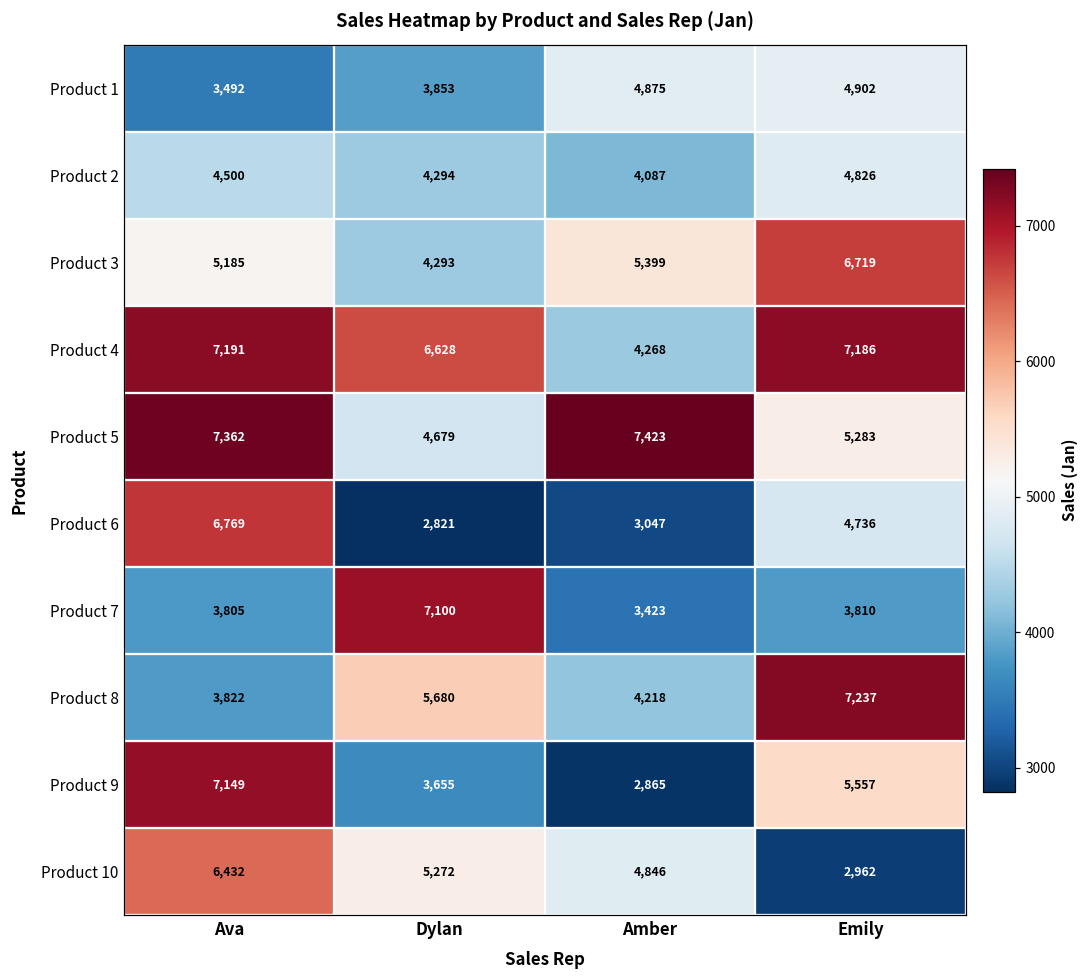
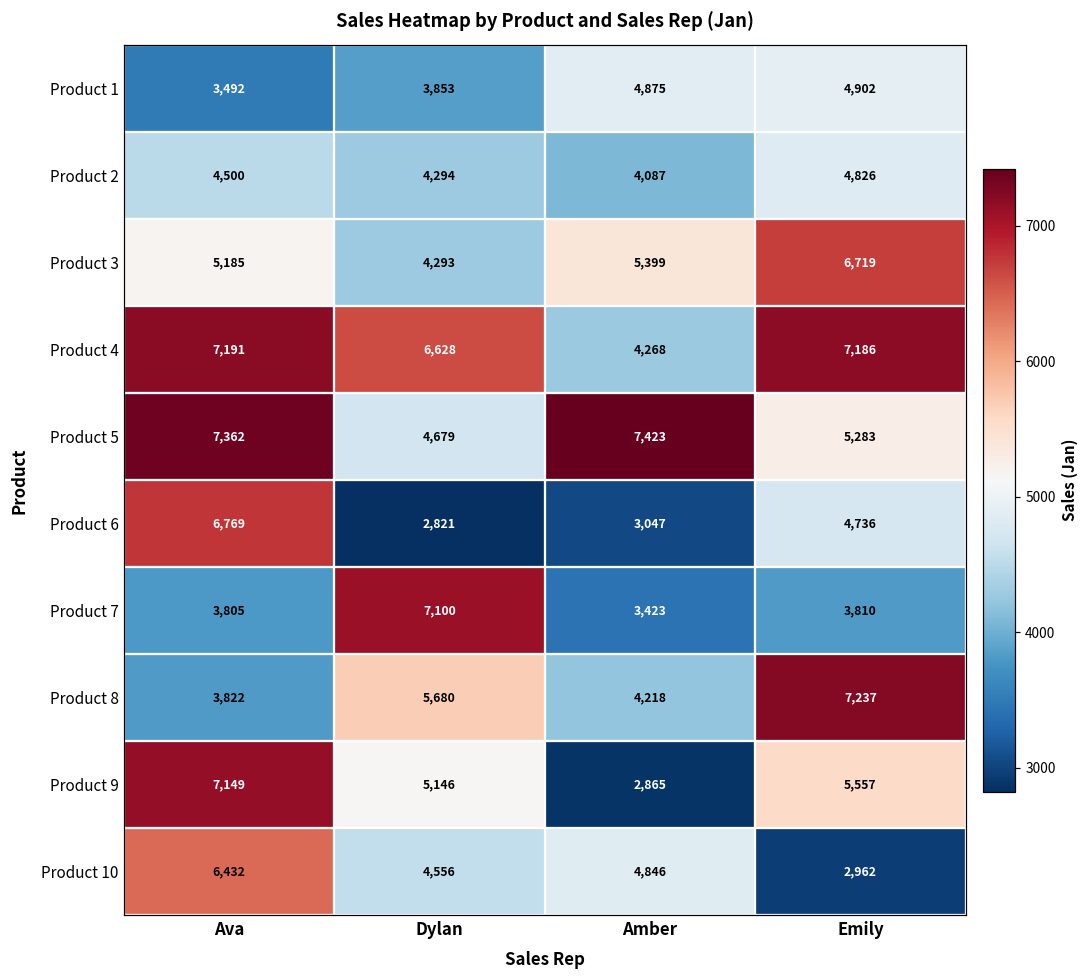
  {
    "Product 1": {
      "Ava": "3,492",
      "Dylan": "3,853",
      "Amber": "4,875",
      "Emily": "4,902"
    },
    "Product 2": {
      "Ava": "4,500",
      "Dylan": "4,294",
      "Amber": "4,087",
      "Emily": "4,826"
    },
    "Product 3": {
      "Ava": "5,185",
      "Dylan": "4,293",
      "Amber": "5,399",
      "Emily": "6,719"
    },
    "Product 4": {
      "Ava": "7,191",
      "Dylan": "6,628",
      "Amber": "4,268",
      "Emily": "7,186"
    },
    "Product 5": {
      "Ava": "7,362",
      "Dylan": "4,679",
      "Amber": "7,423",
      "Emily": "5,283"
    },
    "Product 6": {
      "Ava": "6,769",
      "Dylan": "2,821",
      "Amber": "3,047",
      "Emily": "4,736"
    },
    "Product 7": {
      "Ava": "3,805",
      "Dylan": "7,100",
      "Amber": "3,423",
      "Emily": "3,810"
    },
    "Product 8": {
      "Ava": "3,822",
      "Dylan": "5,680",
      "Amber": "4,218",
      "Emily": "7,237"
    },
    "Product 9": {
      "Ava": "7,149",
-     "Dylan": "3,655",
+     "Dylan": "5,146",
      "Amber": "2,865",
      "Emily": "5,557"
    },
    "Product 10": {
      "Ava": "6,432",
-     "Dylan": "5,272",
+     "Dylan": "4,556",
      "Amber": "4,846",
      "Emily": "2,962"
    }
  }
